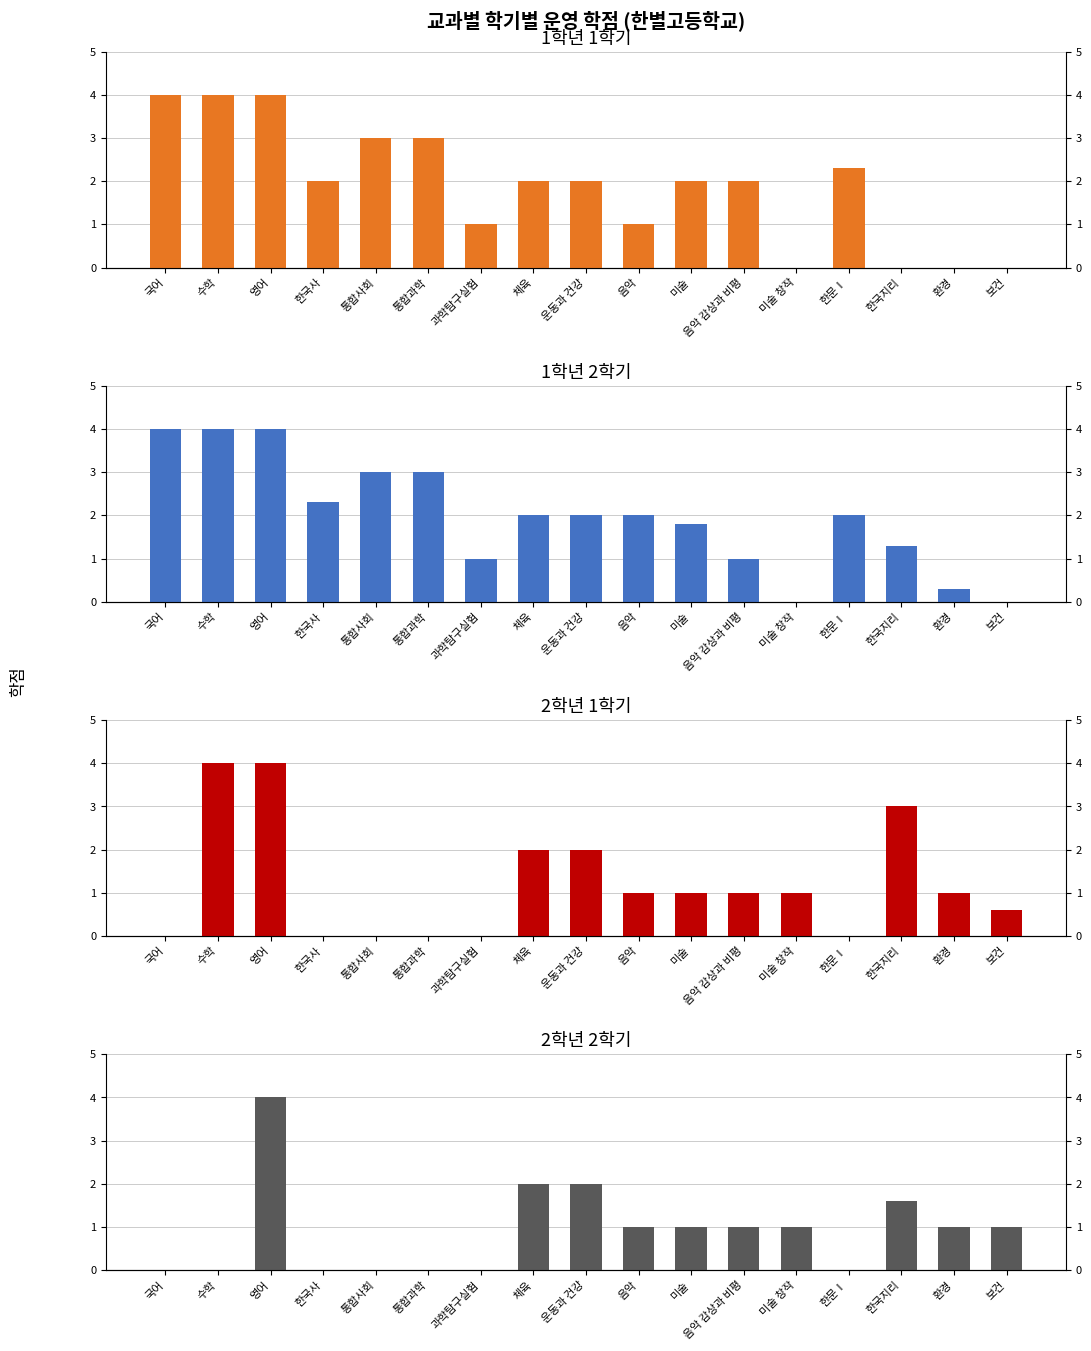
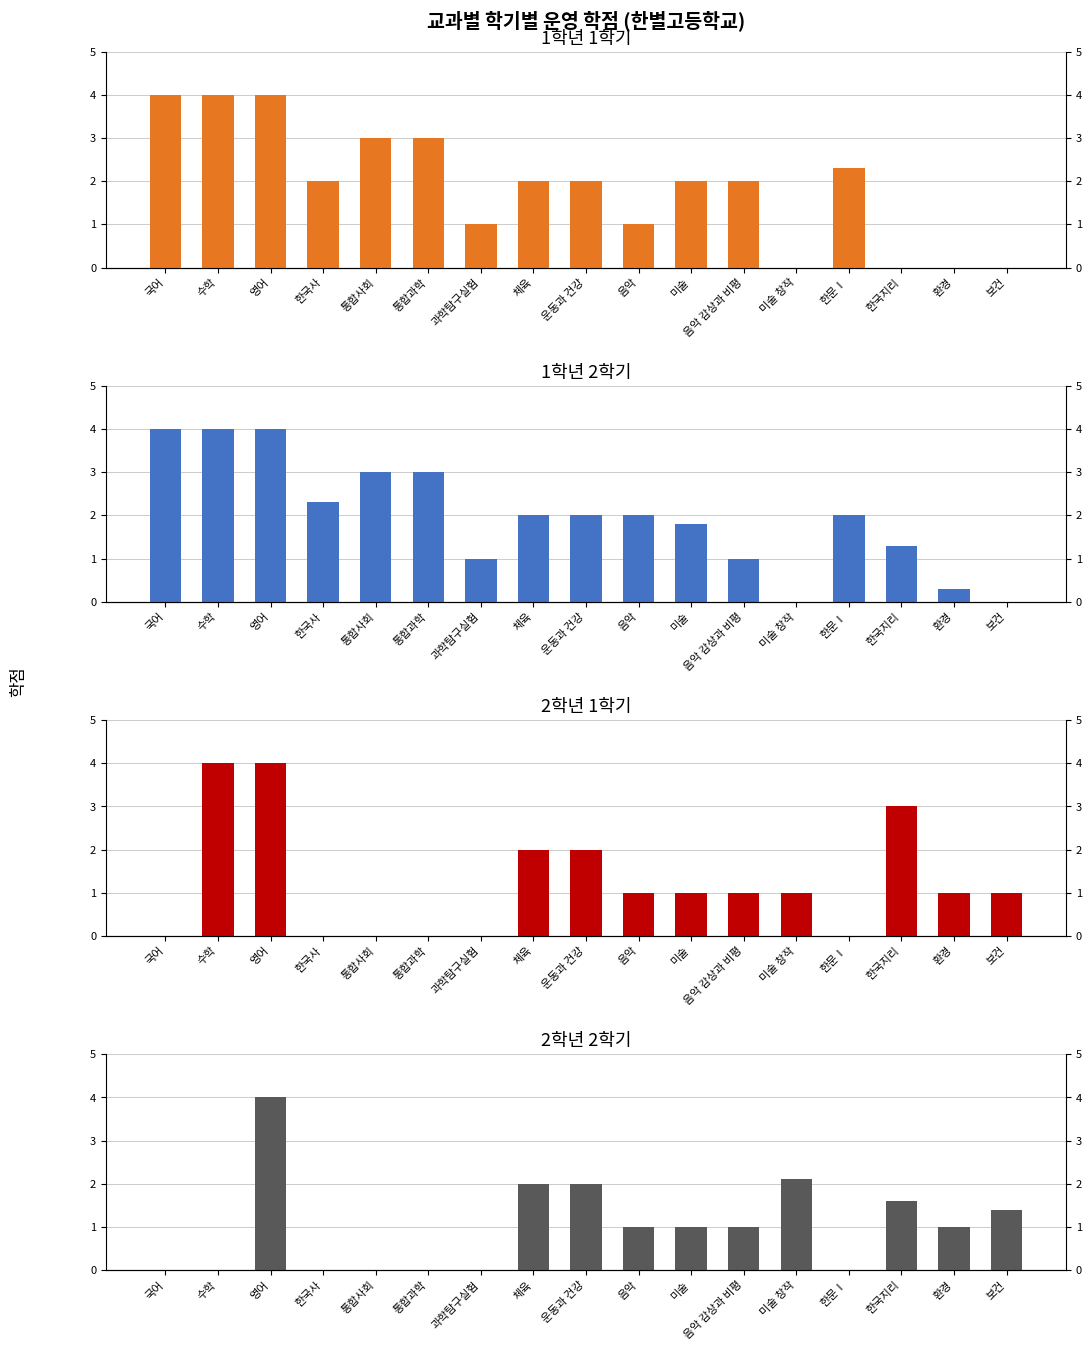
  {
    "1학년 1학기": {
      "국어": 4.0,
      "수학": 4.0,
      "영어": 4.0,
      "한국사": 2.0,
      "통합사회": 3.0,
      "통합과학": 3.0,
      "과학탐구실험": 1.0,
      "체육": 2.0,
      "운동과 건강": 2.0,
      "음악": 1.0,
      "미술": 2.0,
      "음악 감상과 비평": 2.0,
      "미술 창작": 0.0,
      "한문Ⅰ": 2.3,
      "한국지리": 0.0,
      "환경": 0.0,
      "보건": 0.0
    },
    "1학년 2학기": {
      "국어": 4.0,
      "수학": 4.0,
      "영어": 4.0,
      "한국사": 2.3,
      "통합사회": 3.0,
      "통합과학": 3.0,
      "과학탐구실험": 1.0,
      "체육": 2.0,
      "운동과 건강": 2.0,
      "음악": 2.0,
      "미술": 1.8,
      "음악 감상과 비평": 1.0,
      "미술 창작": 0.0,
      "한문Ⅰ": 2.0,
      "한국지리": 1.3,
      "환경": 0.3,
      "보건": 0.0
    },
    "2학년 1학기": {
      "국어": 0.0,
      "수학": 4.0,
      "영어": 4.0,
      "한국사": 0.0,
      "통합사회": 0.0,
      "통합과학": 0.0,
      "과학탐구실험": 0.0,
      "체육": 2.0,
      "운동과 건강": 2.0,
      "음악": 1.0,
      "미술": 1.0,
      "음악 감상과 비평": 1.0,
      "미술 창작": 1.0,
      "한문Ⅰ": 0.0,
      "한국지리": 3.0,
      "환경": 1.0,
-     "보건": 0.6
+     "보건": 1.0
    },
    "2학년 2학기": {
      "국어": 0.0,
      "수학": 0.0,
      "영어": 4.0,
      "한국사": 0.0,
      "통합사회": 0.0,
      "통합과학": 0.0,
      "과학탐구실험": 0.0,
      "체육": 2.0,
      "운동과 건강": 2.0,
      "음악": 1.0,
      "미술": 1.0,
      "음악 감상과 비평": 1.0,
-     "미술 창작": 1.0,
+     "미술 창작": 2.1,
      "한문Ⅰ": 0.0,
      "한국지리": 1.6,
      "환경": 1.0,
-     "보건": 1.0
+     "보건": 1.4
    }
  }
